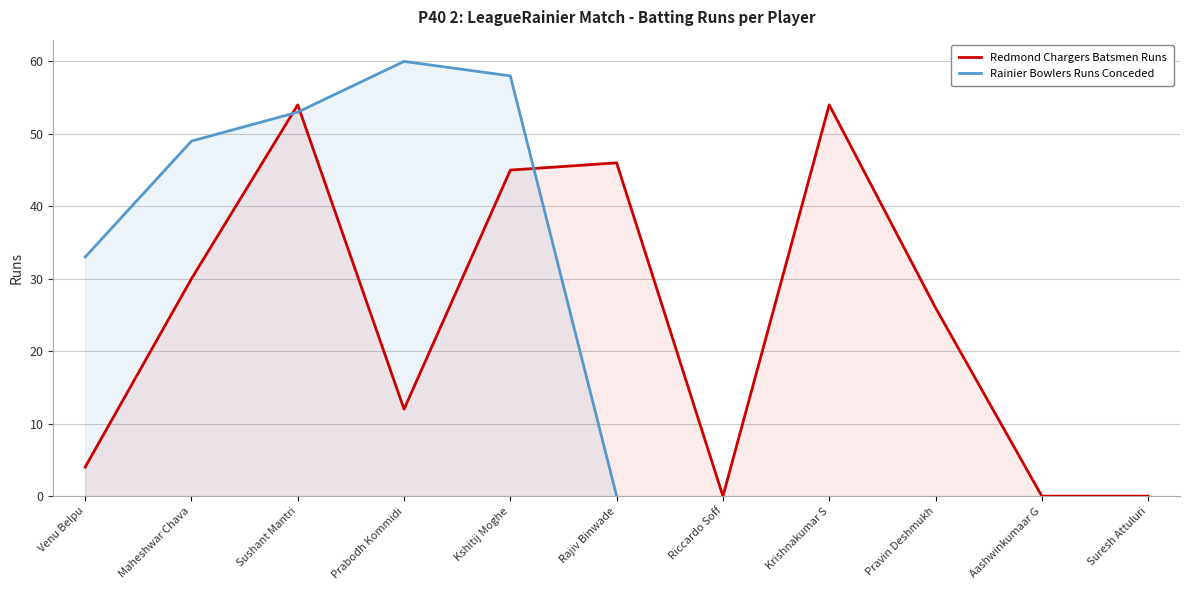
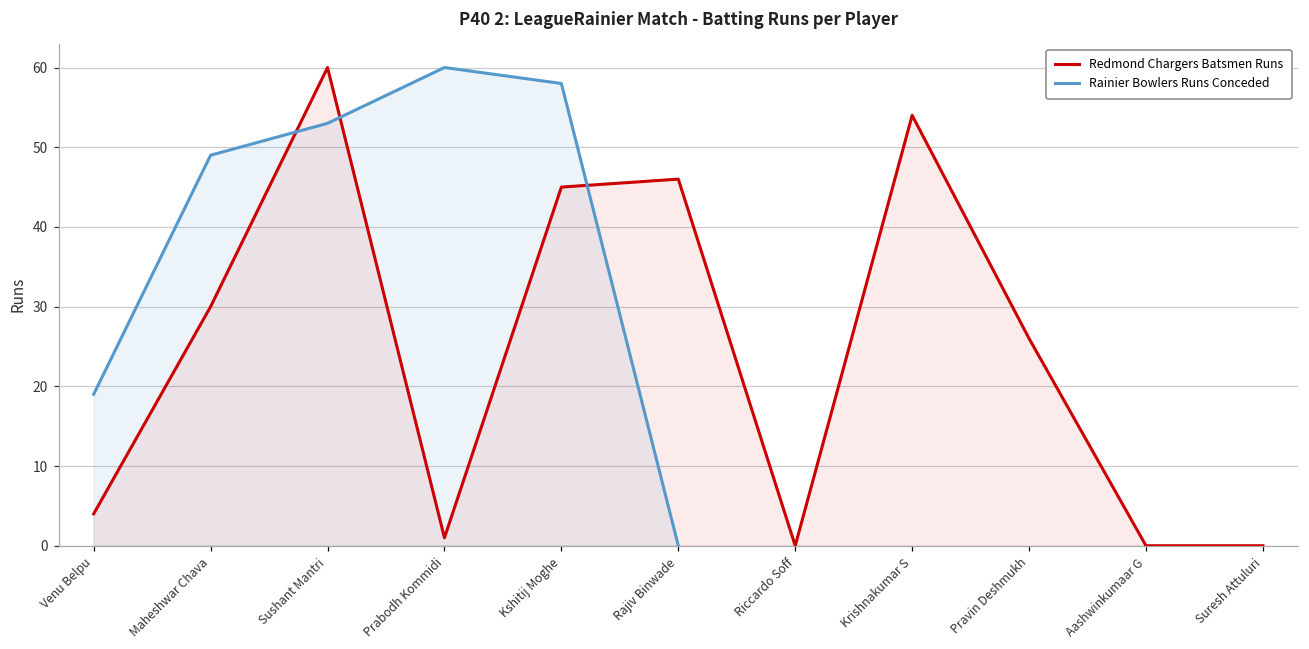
  {
    "Redmond Chargers Batsmen Runs": {
      "Venu Belpu": 4,
      "Maheshwar Chava": 30,
-     "Sushant Mantri": 54,
-     "Prabodh Kommidi": 12,
+     "Sushant Mantri": 60,
+     "Prabodh Kommidi": 1,
      "Kshitij Moghe": 45,
      "Rajiv Binwade": 46,
      "Riccardo Soff": 0,
      "Krishnakumar S": 54,
      "Pravin Deshmukh": 26,
      "Aashwinkumaar G": 0,
      "Suresh Attuluri": 0
    },
    "Rainier Bowlers Runs Conceded": {
-     "Venu Belpu": 33,
+     "Venu Belpu": 19,
      "Maheshwar Chava": 49,
      "Sushant Mantri": 53,
      "Prabodh Kommidi": 60,
      "Kshitij Moghe": 58,
      "Rajiv Binwade": 0
    }
  }
